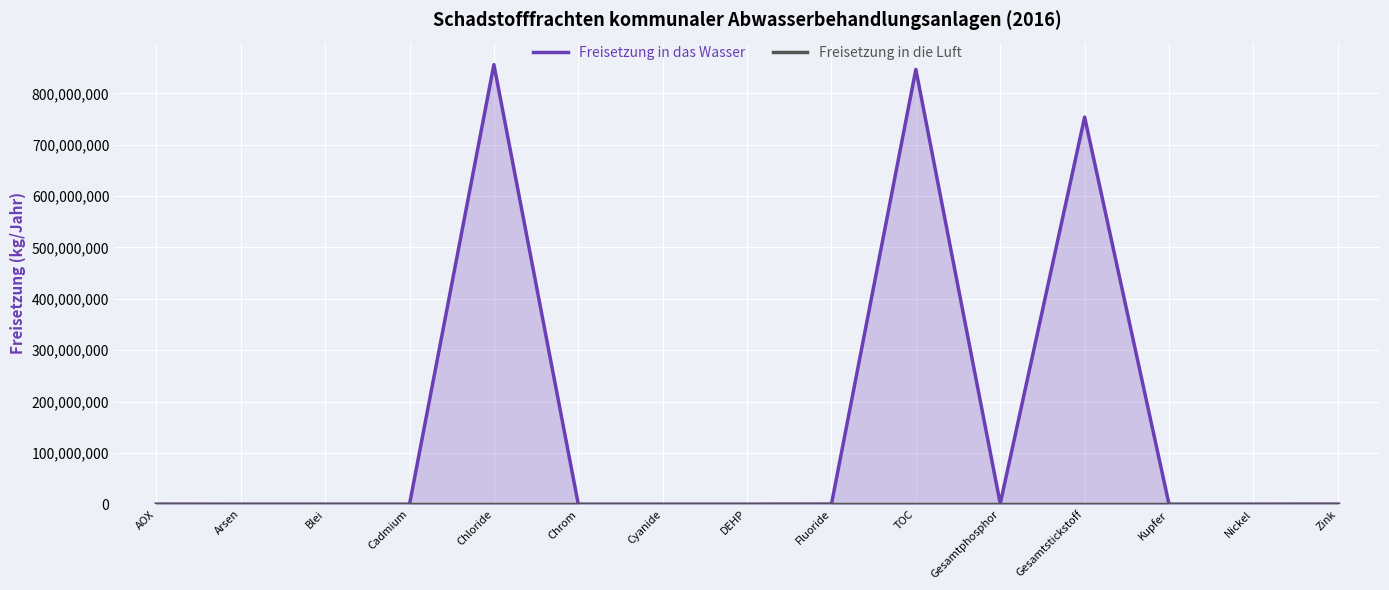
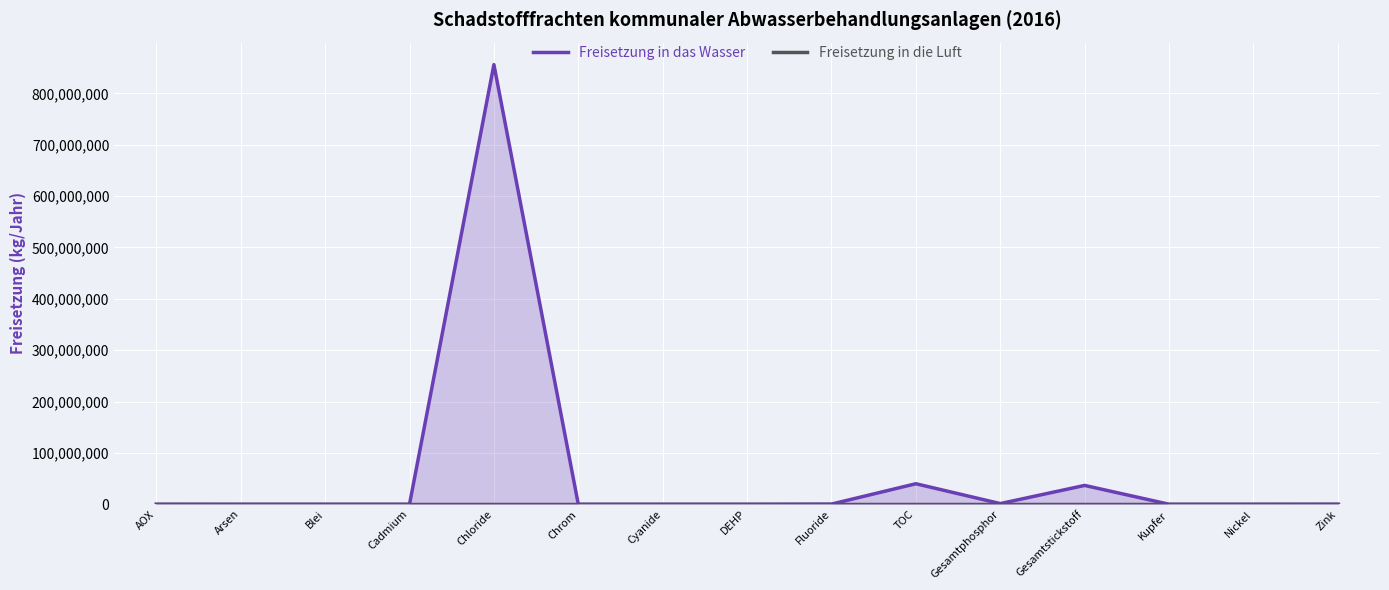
  {
    "Freisetzung in das Wasser": {
      "Chloride": "860,000,000",
-     "TOC": "850,000,000",
-     "Gesamtstickstoff": "750,000,000"
+     "TOC": "40,000,000",
+     "Gesamtstickstoff": "40,000,000"
    },
    "Freisetzung in die Luft": {
      "Chloride": "0",
      "TOC": "0",
      "Gesamtstickstoff": "0"
    }
  }
